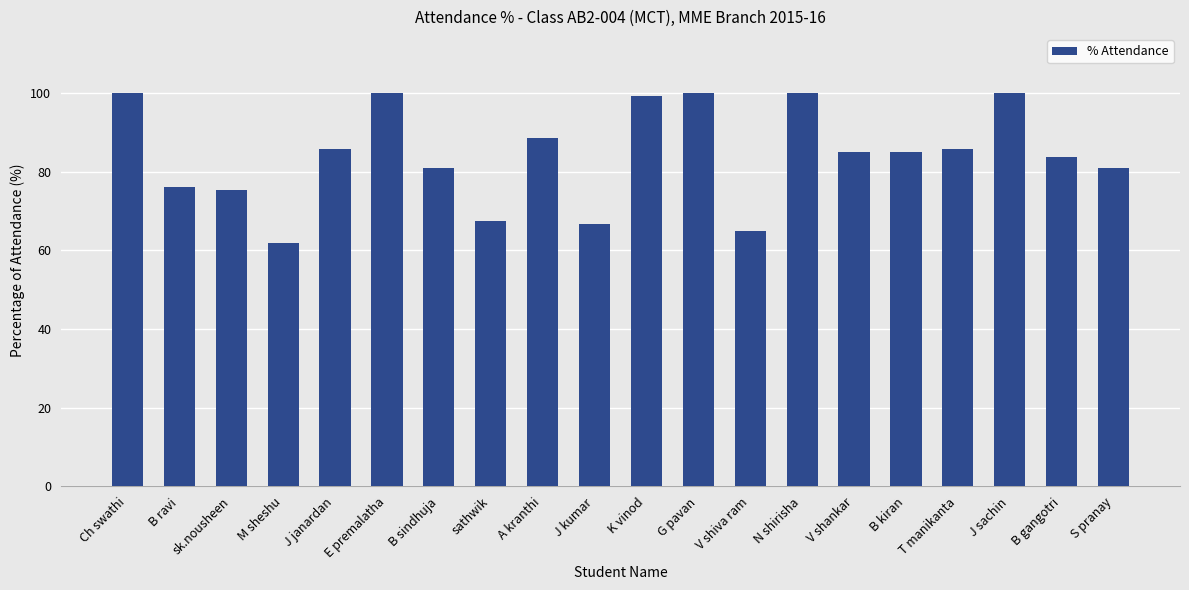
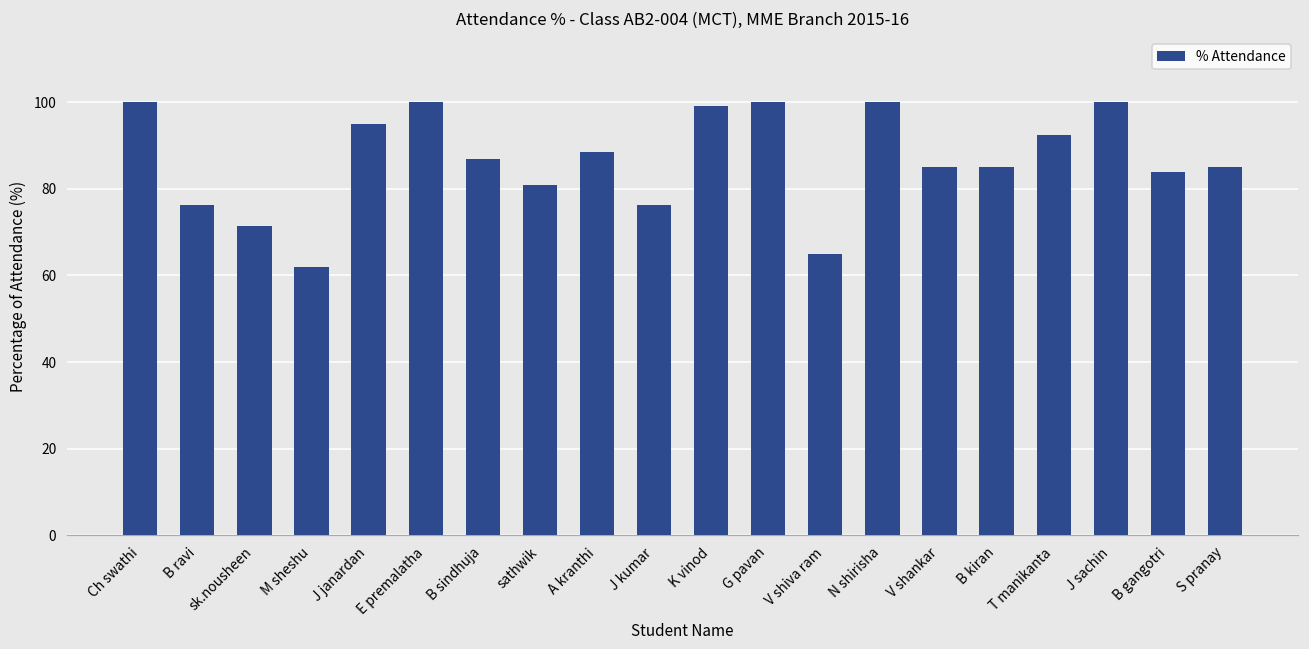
  {
    "Ch swathi": 100,
    "B ravi": 76,
-   "sk.nousheen": 75,
+   "sk.nousheen": 71,
    "M sheshu": 62,
-   "J janardan": 86,
+   "J janardan": 95,
    "E premalatha": 100,
-   "B sindhuja": 81,
-   "sathwik": 68,
+   "B sindhuja": 87,
+   "sathwik": 81,
    "A kranthi": 89,
-   "J kumar": 67,
+   "J kumar": 76,
    "K vinod": 99,
    "G pavan": 100,
    "V shiva ram": 65,
    "N shirisha": 100,
    "V shankar": 85,
    "B kiran": 85,
-   "T manikanta": 86,
+   "T manikanta": 92,
    "J sachin": 100,
    "B gangotri": 84,
-   "S pranay": 81
+   "S pranay": 85
  }
